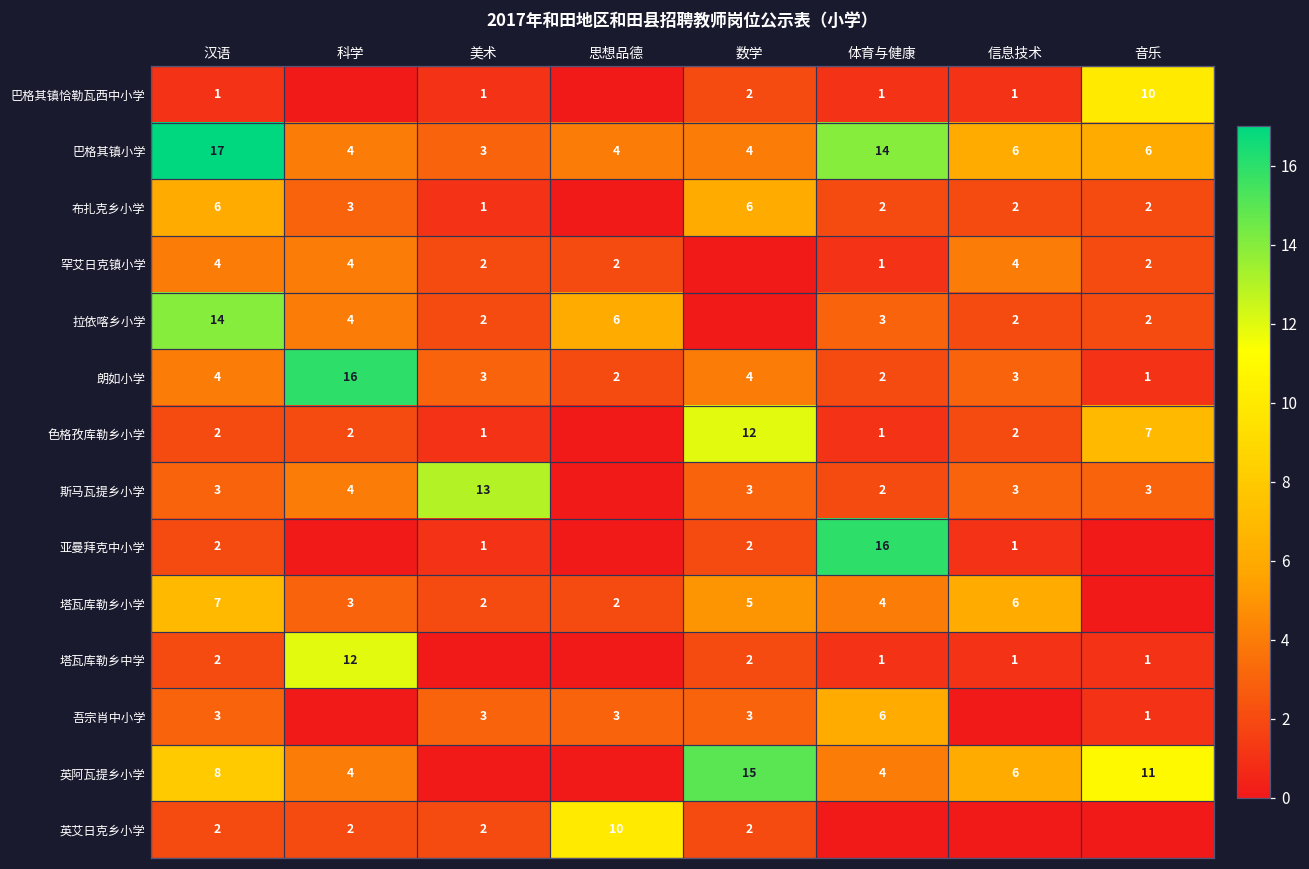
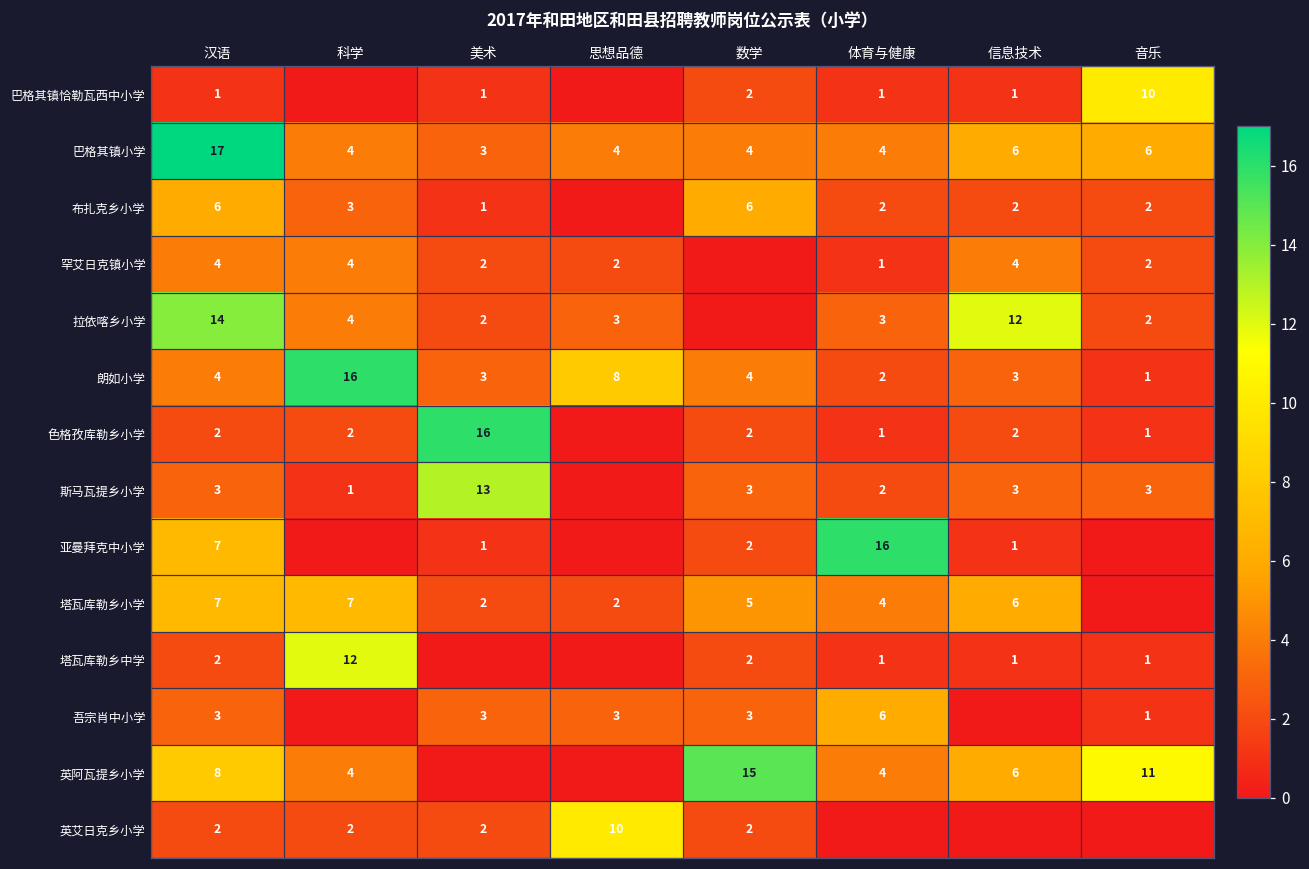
  {
    "巴格其镇恰勒瓦西中小学": {
      "汉语": 1,
      "美术": 1,
      "数学": 2,
      "体育与健康": 1,
      "信息技术": 1,
      "音乐": 10
    },
    "巴格其镇小学": {
      "汉语": 17,
      "科学": 4,
      "美术": 3,
      "思想品德": 4,
      "数学": 4,
-     "体育与健康": 14,
+     "体育与健康": 4,
      "信息技术": 6,
      "音乐": 6
    },
    "布扎克乡小学": {
      "汉语": 6,
      "科学": 3,
      "美术": 1,
      "数学": 6,
      "体育与健康": 2,
      "信息技术": 2,
      "音乐": 2
    },
    "罕艾日克镇小学": {
      "汉语": 4,
      "科学": 4,
      "美术": 2,
      "思想品德": 2,
      "体育与健康": 1,
      "信息技术": 4,
      "音乐": 2
    },
    "拉依喀乡小学": {
      "汉语": 14,
      "科学": 4,
      "美术": 2,
-     "思想品德": 6,
+     "思想品德": 3,
      "体育与健康": 3,
-     "信息技术": 2,
+     "信息技术": 12,
      "音乐": 2
    },
    "朗如小学": {
      "汉语": 4,
      "科学": 16,
      "美术": 3,
-     "思想品德": 2,
+     "思想品德": 8,
      "数学": 4,
      "体育与健康": 2,
      "信息技术": 3,
      "音乐": 1
    },
    "色格孜库勒乡小学": {
      "汉语": 2,
      "科学": 2,
-     "美术": 1,
-     "数学": 12,
+     "美术": 16,
+     "数学": 2,
      "体育与健康": 1,
      "信息技术": 2,
-     "音乐": 7
+     "音乐": 1
    },
    "斯马瓦提乡小学": {
      "汉语": 3,
-     "科学": 4,
+     "科学": 1,
      "美术": 13,
      "数学": 3,
      "体育与健康": 2,
      "信息技术": 3,
      "音乐": 3
    },
    "亚曼拜克中小学": {
-     "汉语": 2,
+     "汉语": 7,
      "美术": 1,
      "数学": 2,
      "体育与健康": 16,
      "信息技术": 1
    },
    "塔瓦库勒乡小学": {
      "汉语": 7,
-     "科学": 3,
+     "科学": 7,
      "美术": 2,
      "思想品德": 2,
      "数学": 5,
      "体育与健康": 4,
      "信息技术": 6
    },
    "塔瓦库勒乡中学": {
      "汉语": 2,
      "科学": 12,
      "数学": 2,
      "体育与健康": 1,
      "信息技术": 1,
      "音乐": 1
    },
    "吾宗肖中小学": {
      "汉语": 3,
      "美术": 3,
      "思想品德": 3,
      "数学": 3,
      "体育与健康": 6,
      "音乐": 1
    },
    "英阿瓦提乡小学": {
      "汉语": 8,
      "科学": 4,
      "数学": 15,
      "体育与健康": 4,
      "信息技术": 6,
      "音乐": 11
    },
    "英艾日克乡小学": {
      "汉语": 2,
      "科学": 2,
      "美术": 2,
      "思想品德": 10,
      "数学": 2
    }
  }
